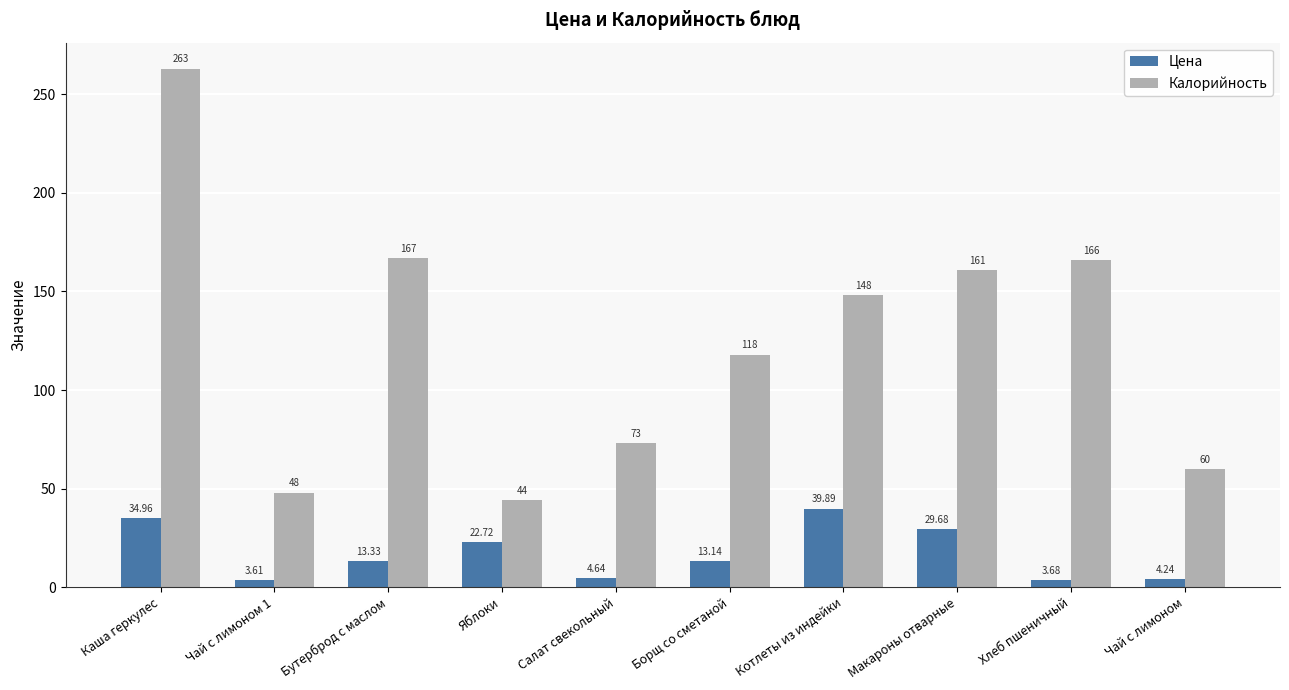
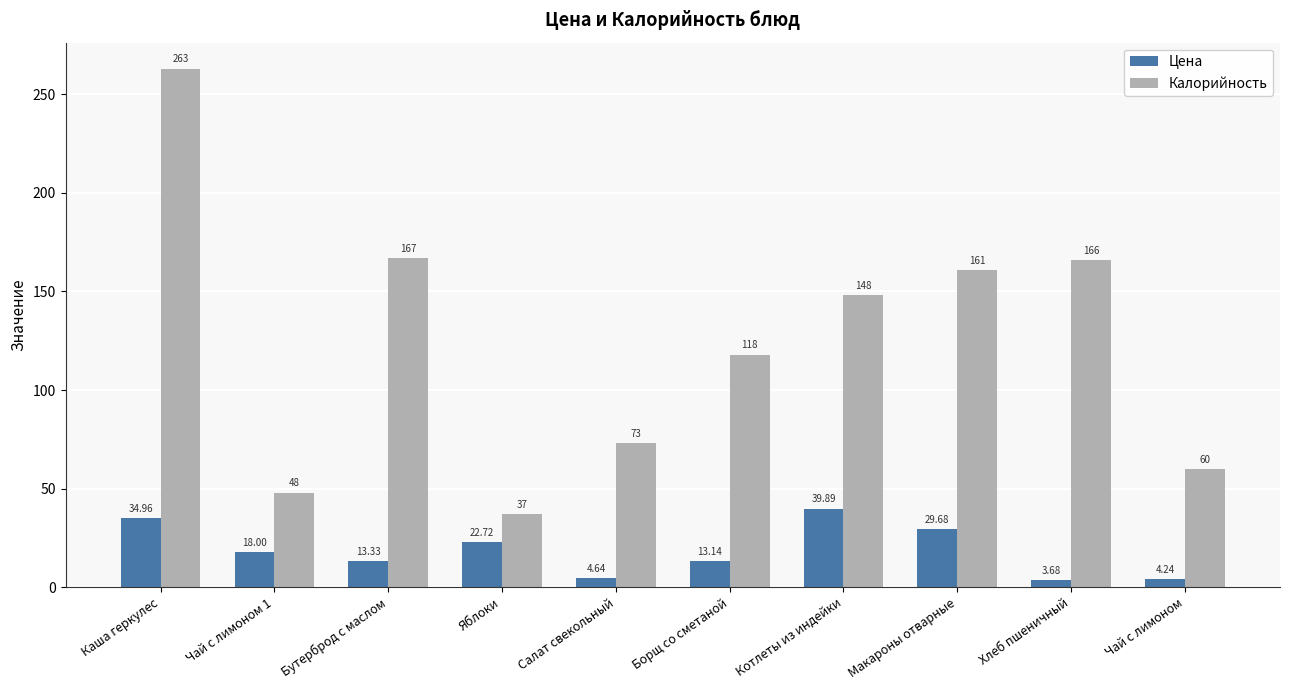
  {
    "Цена": {
      "Каша геркулес": 34.96,
-     "Чай с лимоном 1": 3.61,
+     "Чай с лимоном 1": 18.00,
      "Бутерброд с маслом": 13.33,
      "Яблоки": 22.72,
      "Салат свекольный": 4.64,
      "Борщ со сметаной": 13.14,
      "Котлеты из индейки": 39.89,
      "Макароны отварные": 29.68,
      "Хлеб пшеничный": 3.68,
      "Чай с лимоном": 4.24
    },
    "Калорийность": {
      "Каша геркулес": 263,
      "Чай с лимоном 1": 48,
      "Бутерброд с маслом": 167,
-     "Яблоки": 44,
+     "Яблоки": 37,
      "Салат свекольный": 73,
      "Борщ со сметаной": 118,
      "Котлеты из индейки": 148,
      "Макароны отварные": 161,
      "Хлеб пшеничный": 166,
      "Чай с лимоном": 60
    }
  }
